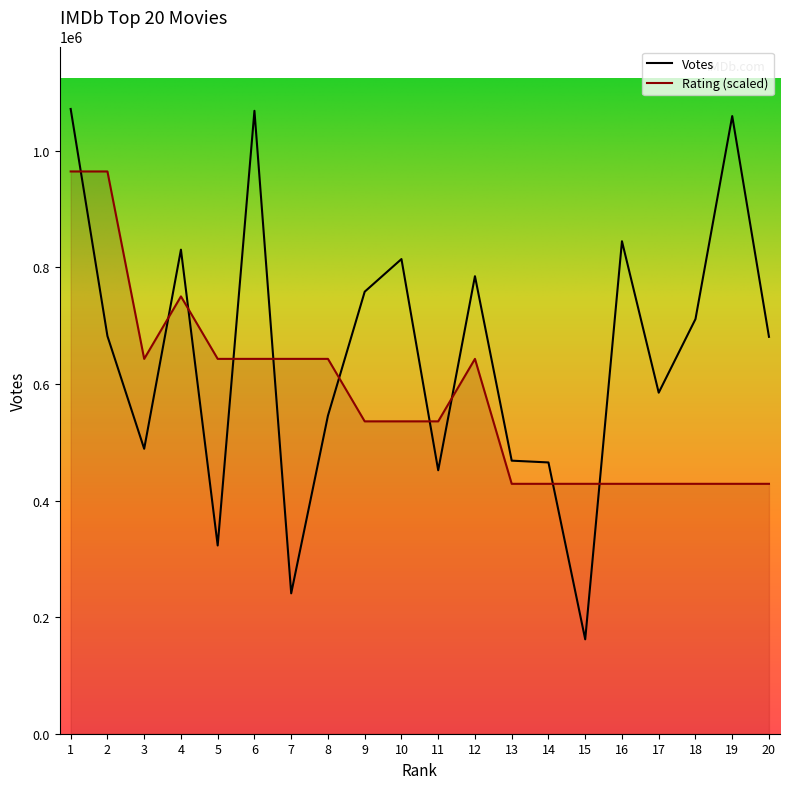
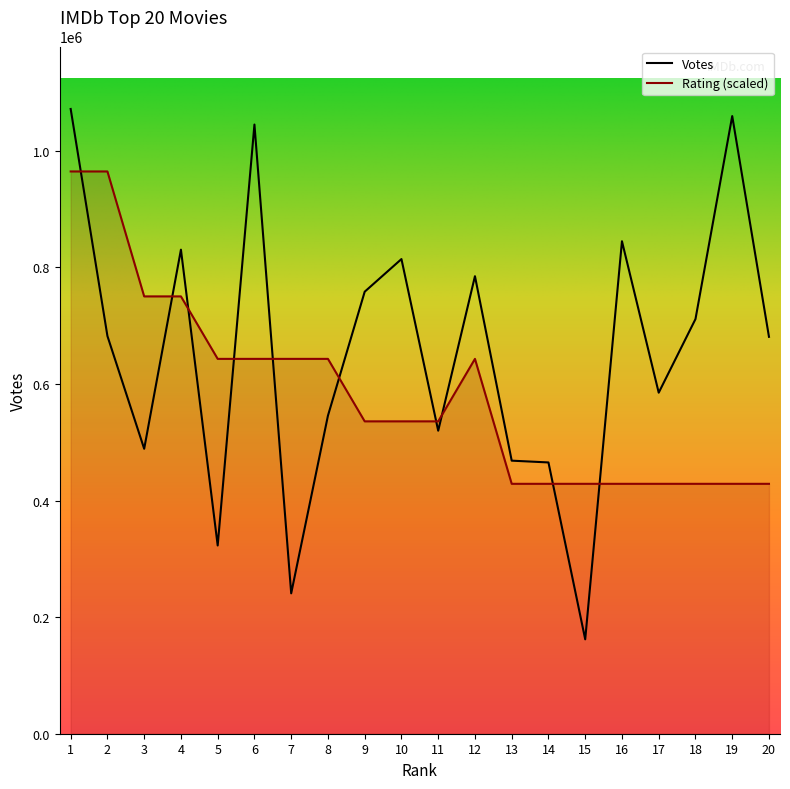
  {
    "Votes": {
      "1": 1070000,
      "2": 680000,
      "3": 490000,
      "4": 830000,
      "5": 320000,
-     "6": 1070000,
+     "6": 1050000,
      "7": 240000,
      "8": 550000,
      "9": 760000,
      "10": 810000,
-     "11": 450000,
+     "11": 520000,
      "12": 780000,
      "13": 470000,
      "14": 470000,
      "15": 160000,
      "16": 840000,
      "17": 590000,
      "18": 710000,
      "19": 1060000,
      "20": 680000
    },
    "Rating (scaled)": {
      "1": 960000,
      "2": 960000,
-     "3": 640000,
+     "3": 750000,
      "4": 750000,
      "5": 640000,
      "6": 640000,
      "7": 640000,
      "8": 640000,
      "9": 540000,
      "10": 540000,
      "11": 540000,
      "12": 640000,
      "13": 430000,
      "14": 430000,
      "15": 430000,
      "16": 430000,
      "17": 430000,
      "18": 430000,
      "19": 430000,
      "20": 430000
    }
  }
